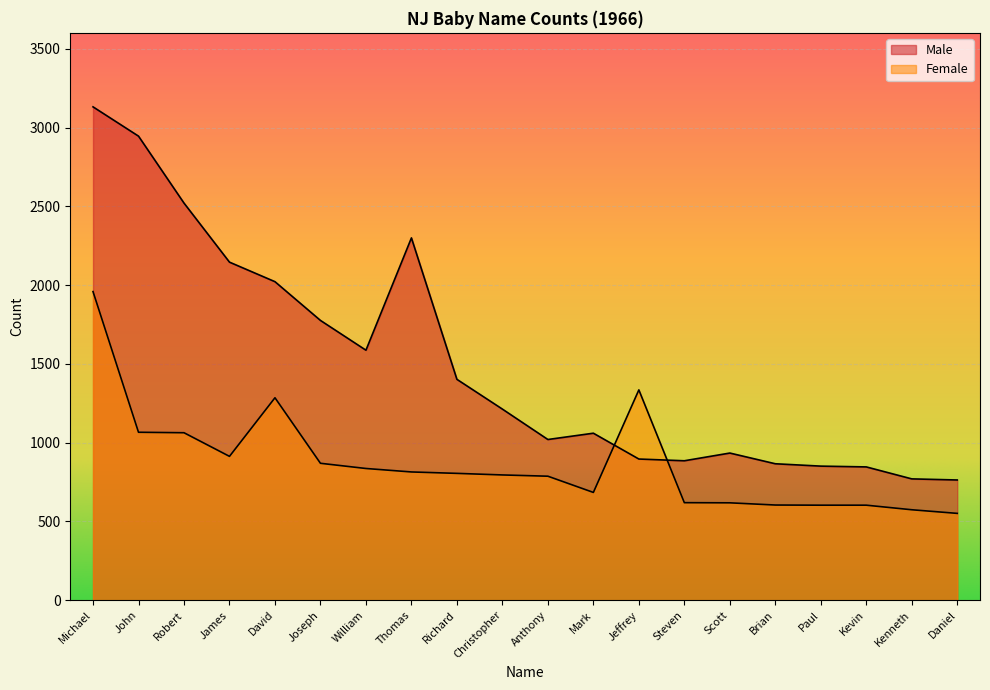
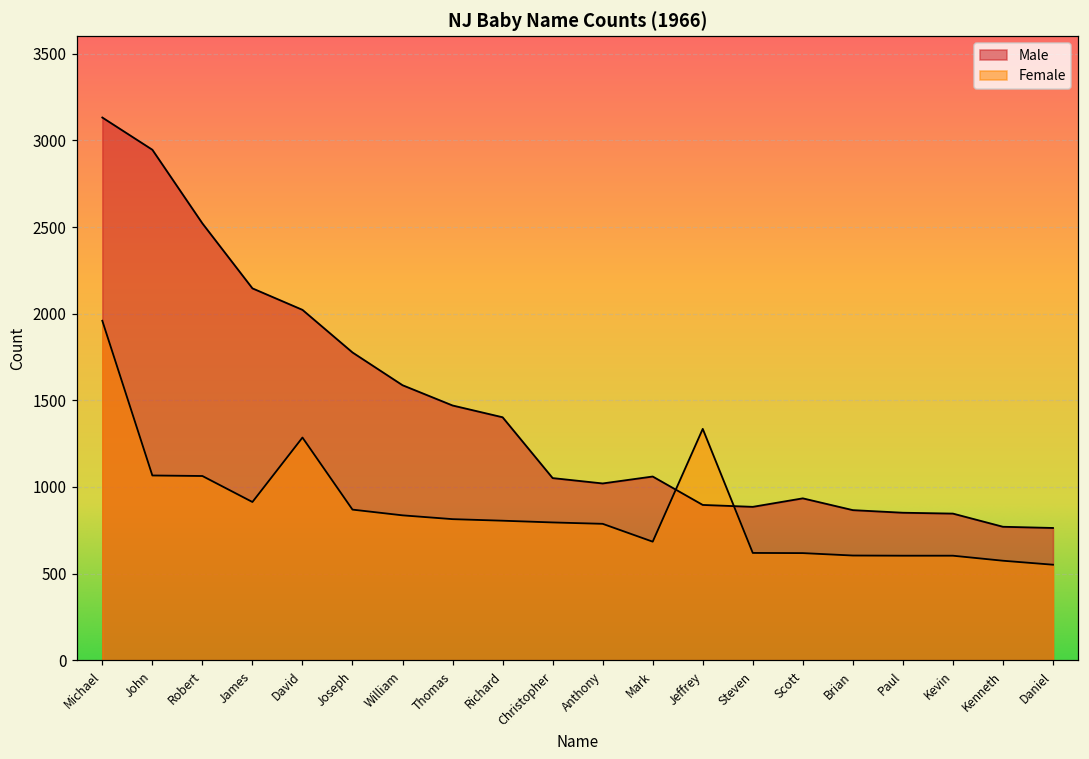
  {
    "Male": {
      "Michael": 3130,
      "John": 2950,
      "Robert": 2520,
      "James": 2150,
      "David": 2020,
      "Joseph": 1780,
      "William": 1590,
-     "Thomas": 2300,
+     "Thomas": 1470,
      "Richard": 1400,
-     "Christopher": 1210,
+     "Christopher": 1050,
      "Anthony": 1020,
      "Mark": 1060,
      "Jeffrey": 900,
      "Steven": 890,
      "Scott": 930,
      "Brian": 870,
      "Paul": 850,
      "Kevin": 850,
      "Kenneth": 770,
      "Daniel": 760
    },
    "Female": {
      "Michael": 1960,
      "John": 1070,
      "Robert": 1060,
      "James": 910,
      "David": 1290,
      "Joseph": 870,
      "William": 840,
      "Thomas": 810,
      "Richard": 810,
      "Christopher": 800,
      "Anthony": 790,
      "Mark": 680,
      "Jeffrey": 1340,
      "Steven": 620,
      "Scott": 620,
      "Brian": 600,
      "Paul": 600,
      "Kevin": 600,
      "Kenneth": 570,
      "Daniel": 550
    }
  }
